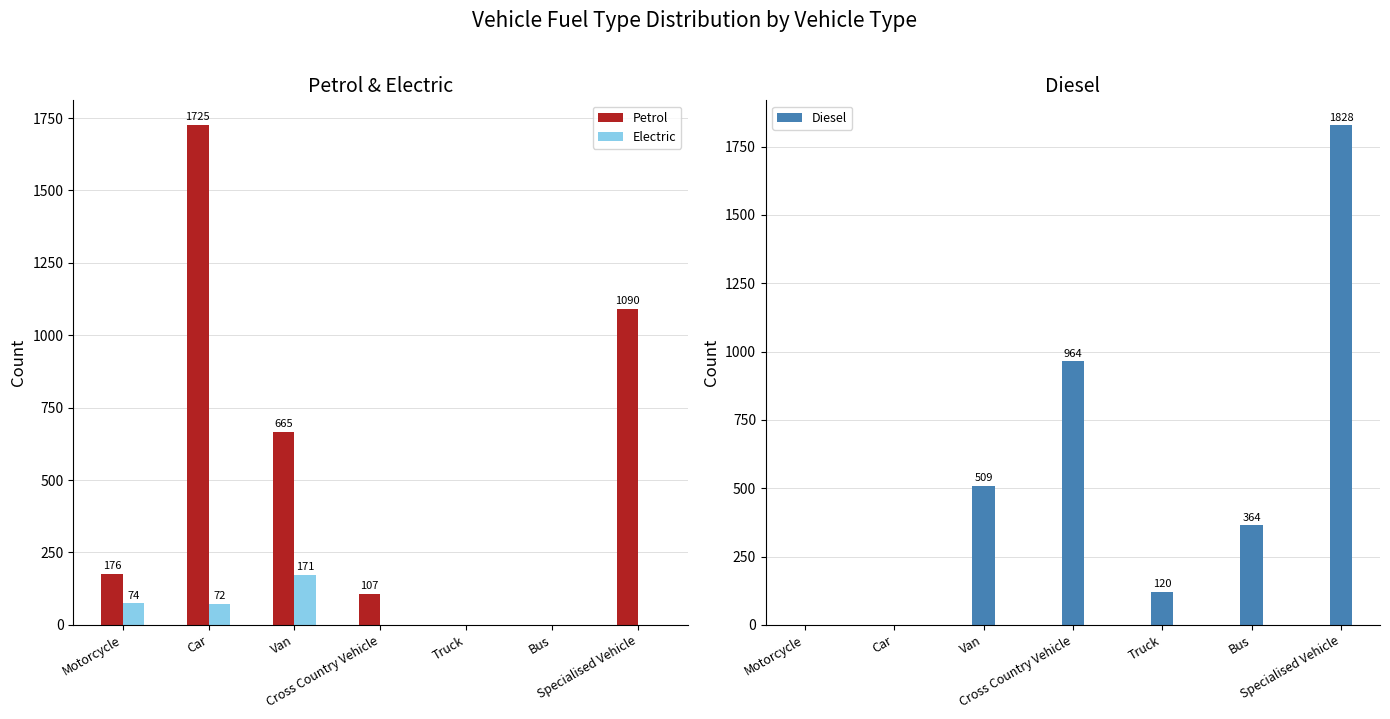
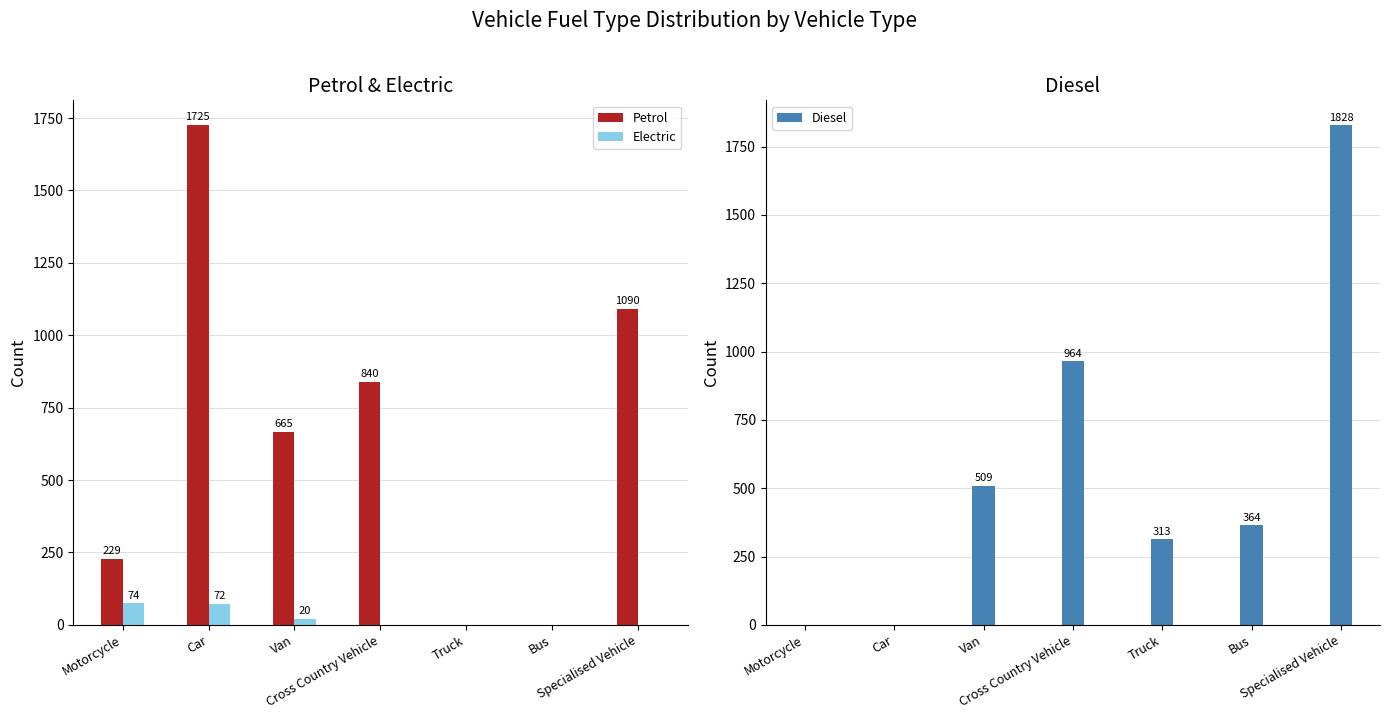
  {
    "Petrol & Electric": {
      "Petrol": {
-       "Motorcycle": 176,
+       "Motorcycle": 229,
        "Car": 1725,
        "Van": 665,
-       "Cross Country Vehicle": 107,
+       "Cross Country Vehicle": 840,
        "Specialised Vehicle": 1090
      },
      "Electric": {
        "Motorcycle": 74,
        "Car": 72,
-       "Van": 171
+       "Van": 20
      }
    },
    "Diesel": {
      "Van": 509,
      "Cross Country Vehicle": 964,
-     "Truck": 120,
+     "Truck": 313,
      "Bus": 364,
      "Specialised Vehicle": 1828
    }
  }
